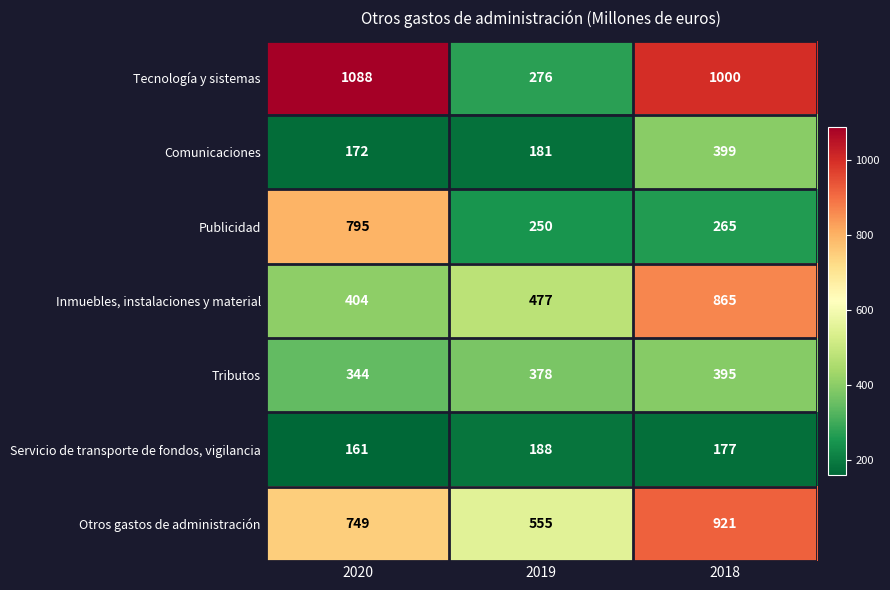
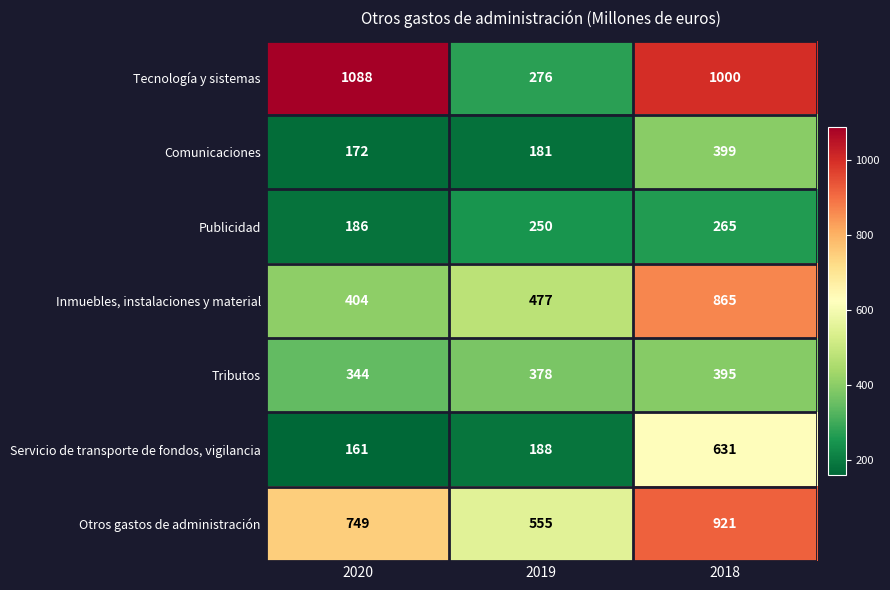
  {
    "Tecnología y sistemas": {
      "2020": 1088,
      "2019": 276,
      "2018": 1000
    },
    "Comunicaciones": {
      "2020": 172,
      "2019": 181,
      "2018": 399
    },
    "Publicidad": {
-     "2020": 795,
+     "2020": 186,
      "2019": 250,
      "2018": 265
    },
    "Inmuebles, instalaciones y material": {
      "2020": 404,
      "2019": 477,
      "2018": 865
    },
    "Tributos": {
      "2020": 344,
      "2019": 378,
      "2018": 395
    },
    "Servicio de transporte de fondos, vigilancia": {
      "2020": 161,
      "2019": 188,
-     "2018": 177
+     "2018": 631
    },
    "Otros gastos de administración": {
      "2020": 749,
      "2019": 555,
      "2018": 921
    }
  }
